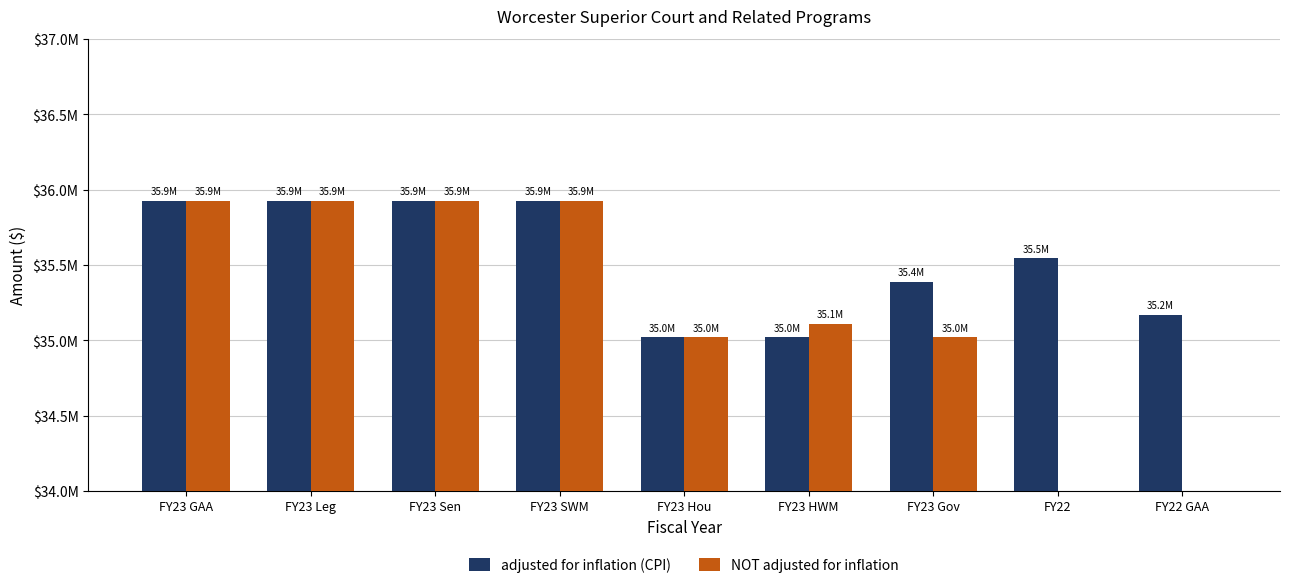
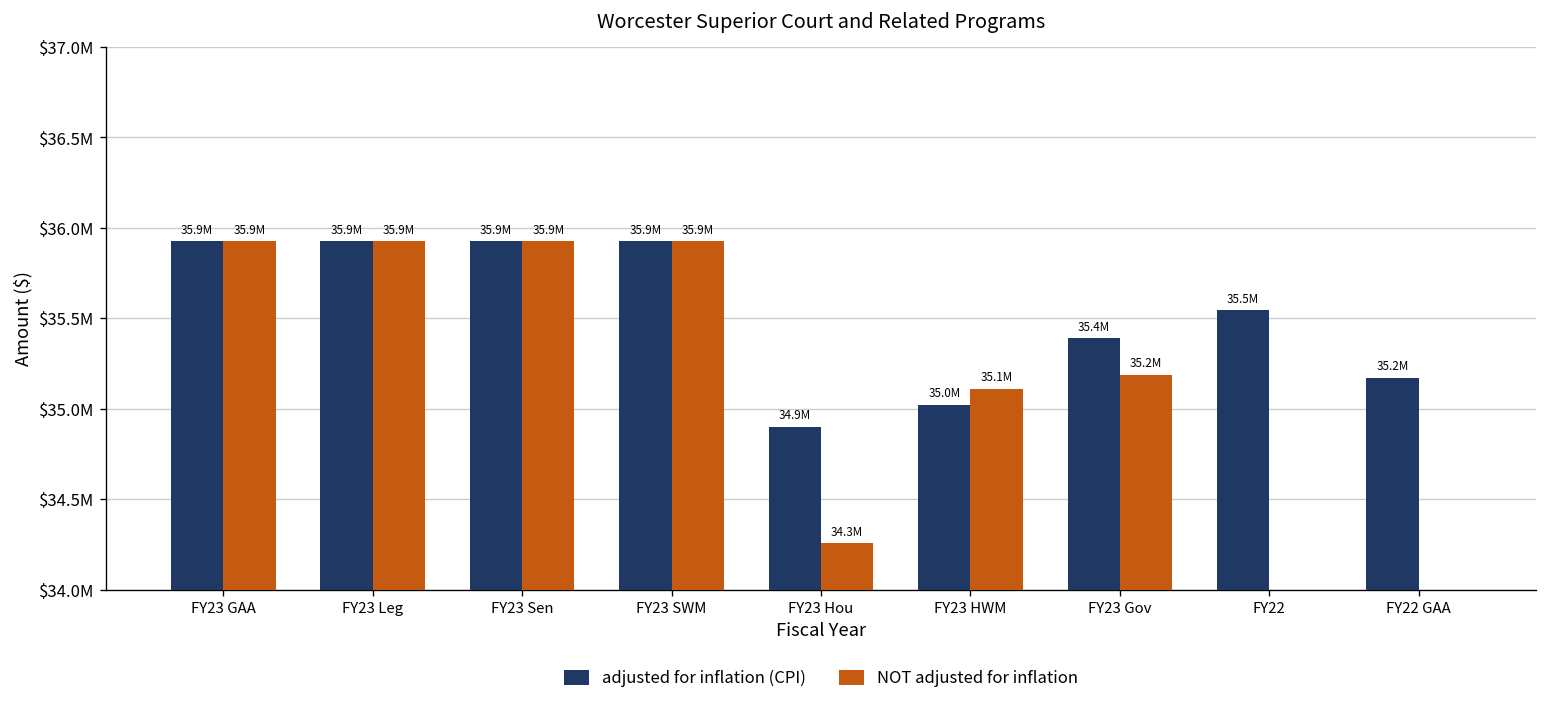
  {
    "adjusted for inflation (CPI)": {
      "FY23 GAA": "35.9M",
      "FY23 Leg": "35.9M",
      "FY23 Sen": "35.9M",
      "FY23 SWM": "35.9M",
-     "FY23 Hou": "35.0M",
+     "FY23 Hou": "34.9M",
      "FY23 HWM": "35.0M",
      "FY23 Gov": "35.4M",
      "FY22": "35.5M",
      "FY22 GAA": "35.2M"
    },
    "NOT adjusted for inflation": {
      "FY23 GAA": "35.9M",
      "FY23 Leg": "35.9M",
      "FY23 Sen": "35.9M",
      "FY23 SWM": "35.9M",
-     "FY23 Hou": "35.0M",
+     "FY23 Hou": "34.3M",
      "FY23 HWM": "35.1M",
-     "FY23 Gov": "35.0M"
+     "FY23 Gov": "35.2M"
    }
  }
